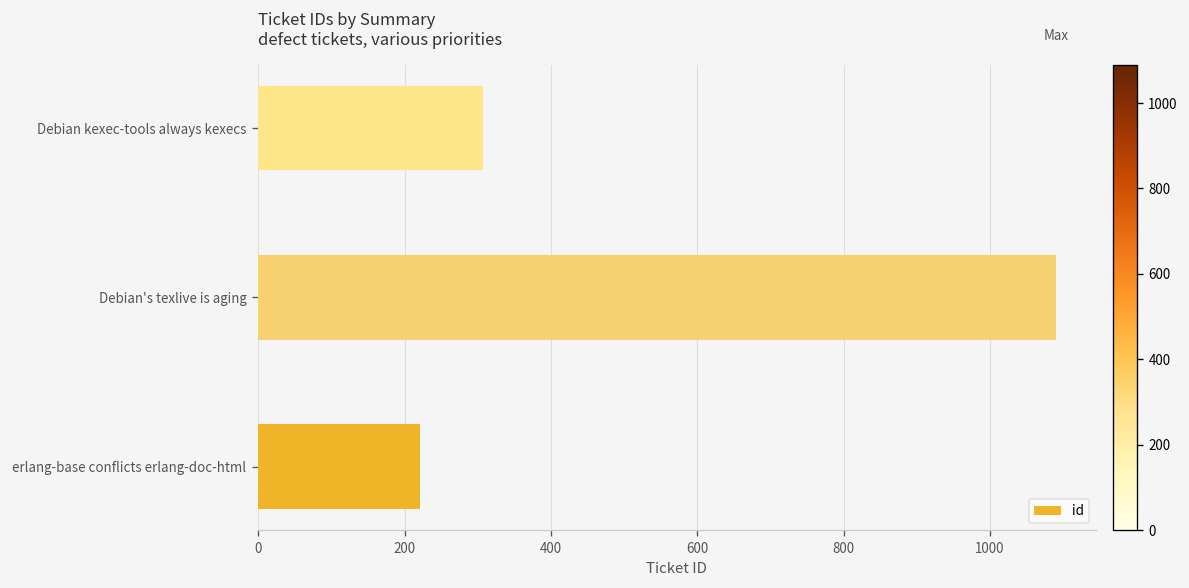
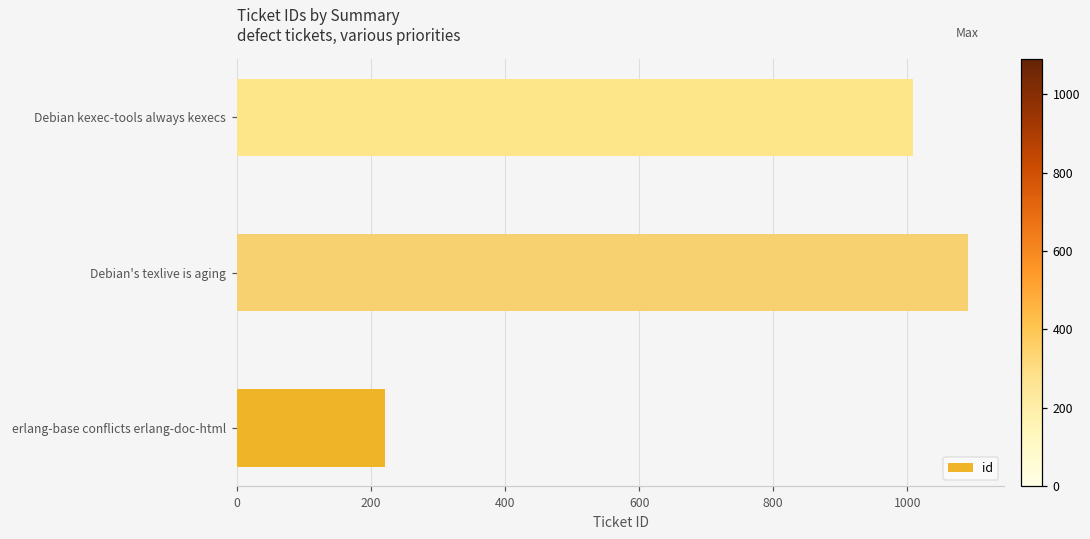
  {
-   "Debian kexec-tools always kexecs": 310,
+   "Debian kexec-tools always kexecs": 1010,
    "Debian's texlive is aging": 1090,
    "erlang-base conflicts erlang-doc-html": 220
  }
